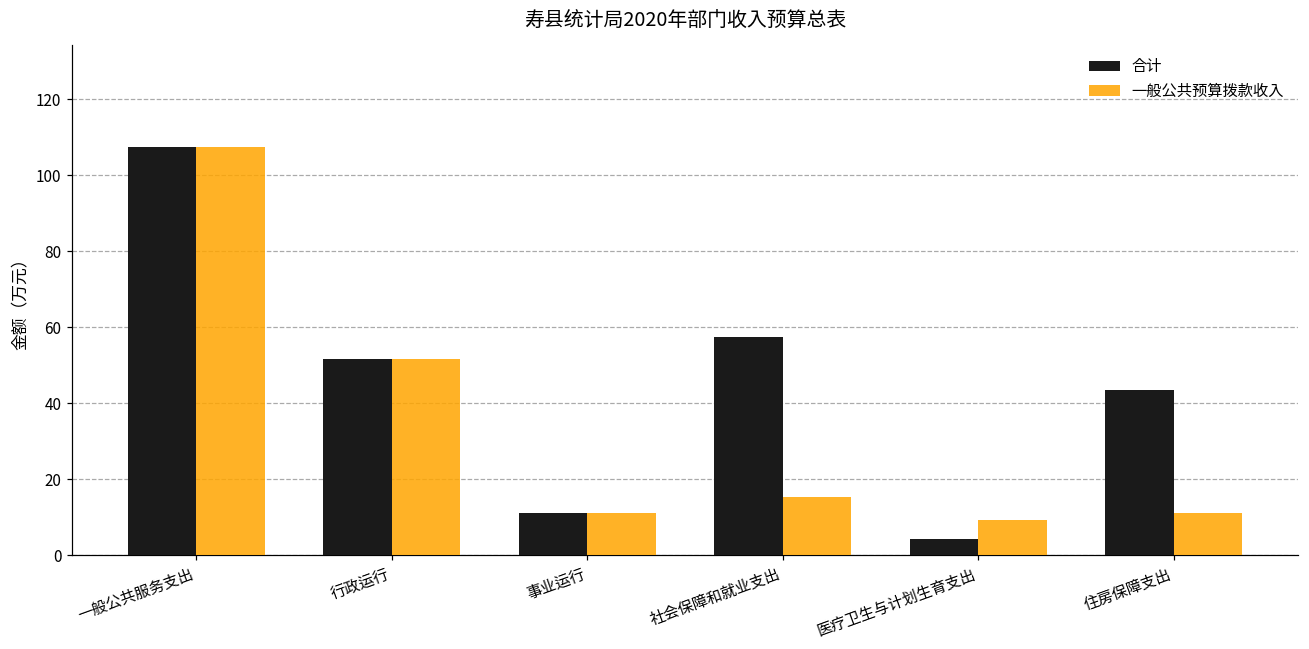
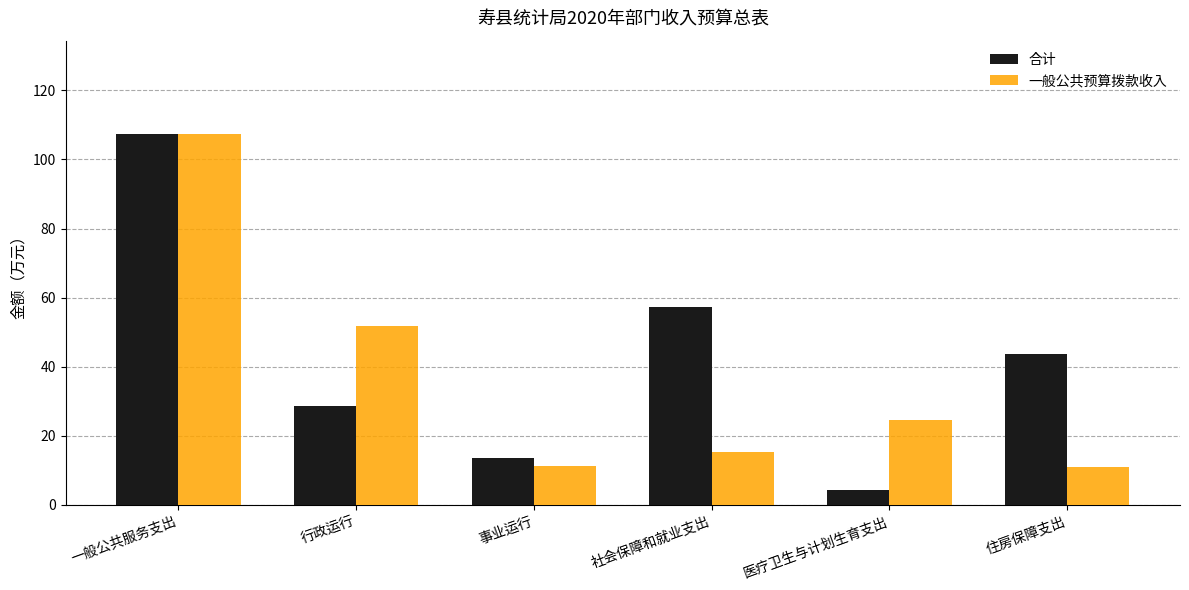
  {
    "合计": {
      "一般公共服务支出": 108,
-     "行政运行": 52,
-     "事业运行": 11,
+     "行政运行": 29,
+     "事业运行": 14,
      "社会保障和就业支出": 57,
      "医疗卫生与计划生育支出": 4,
      "住房保障支出": 44
    },
    "一般公共预算拨款收入": {
      "一般公共服务支出": 108,
      "行政运行": 52,
      "事业运行": 11,
      "社会保障和就业支出": 15,
-     "医疗卫生与计划生育支出": 9,
+     "医疗卫生与计划生育支出": 25,
      "住房保障支出": 11
    }
  }
